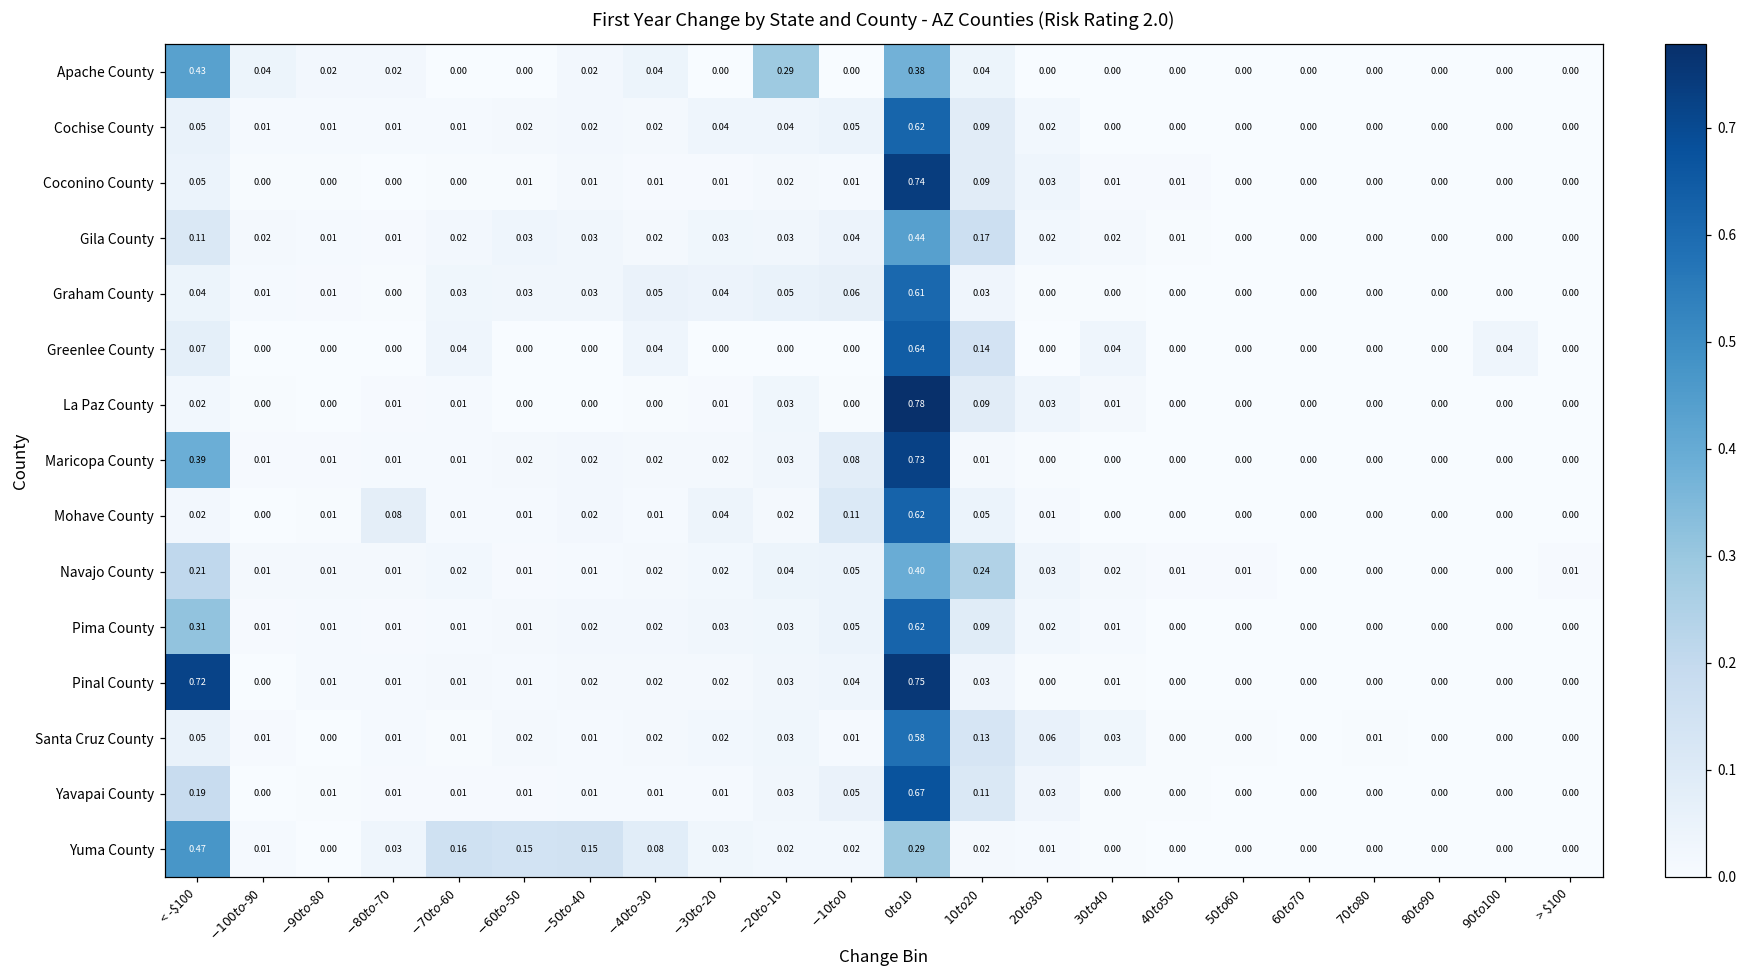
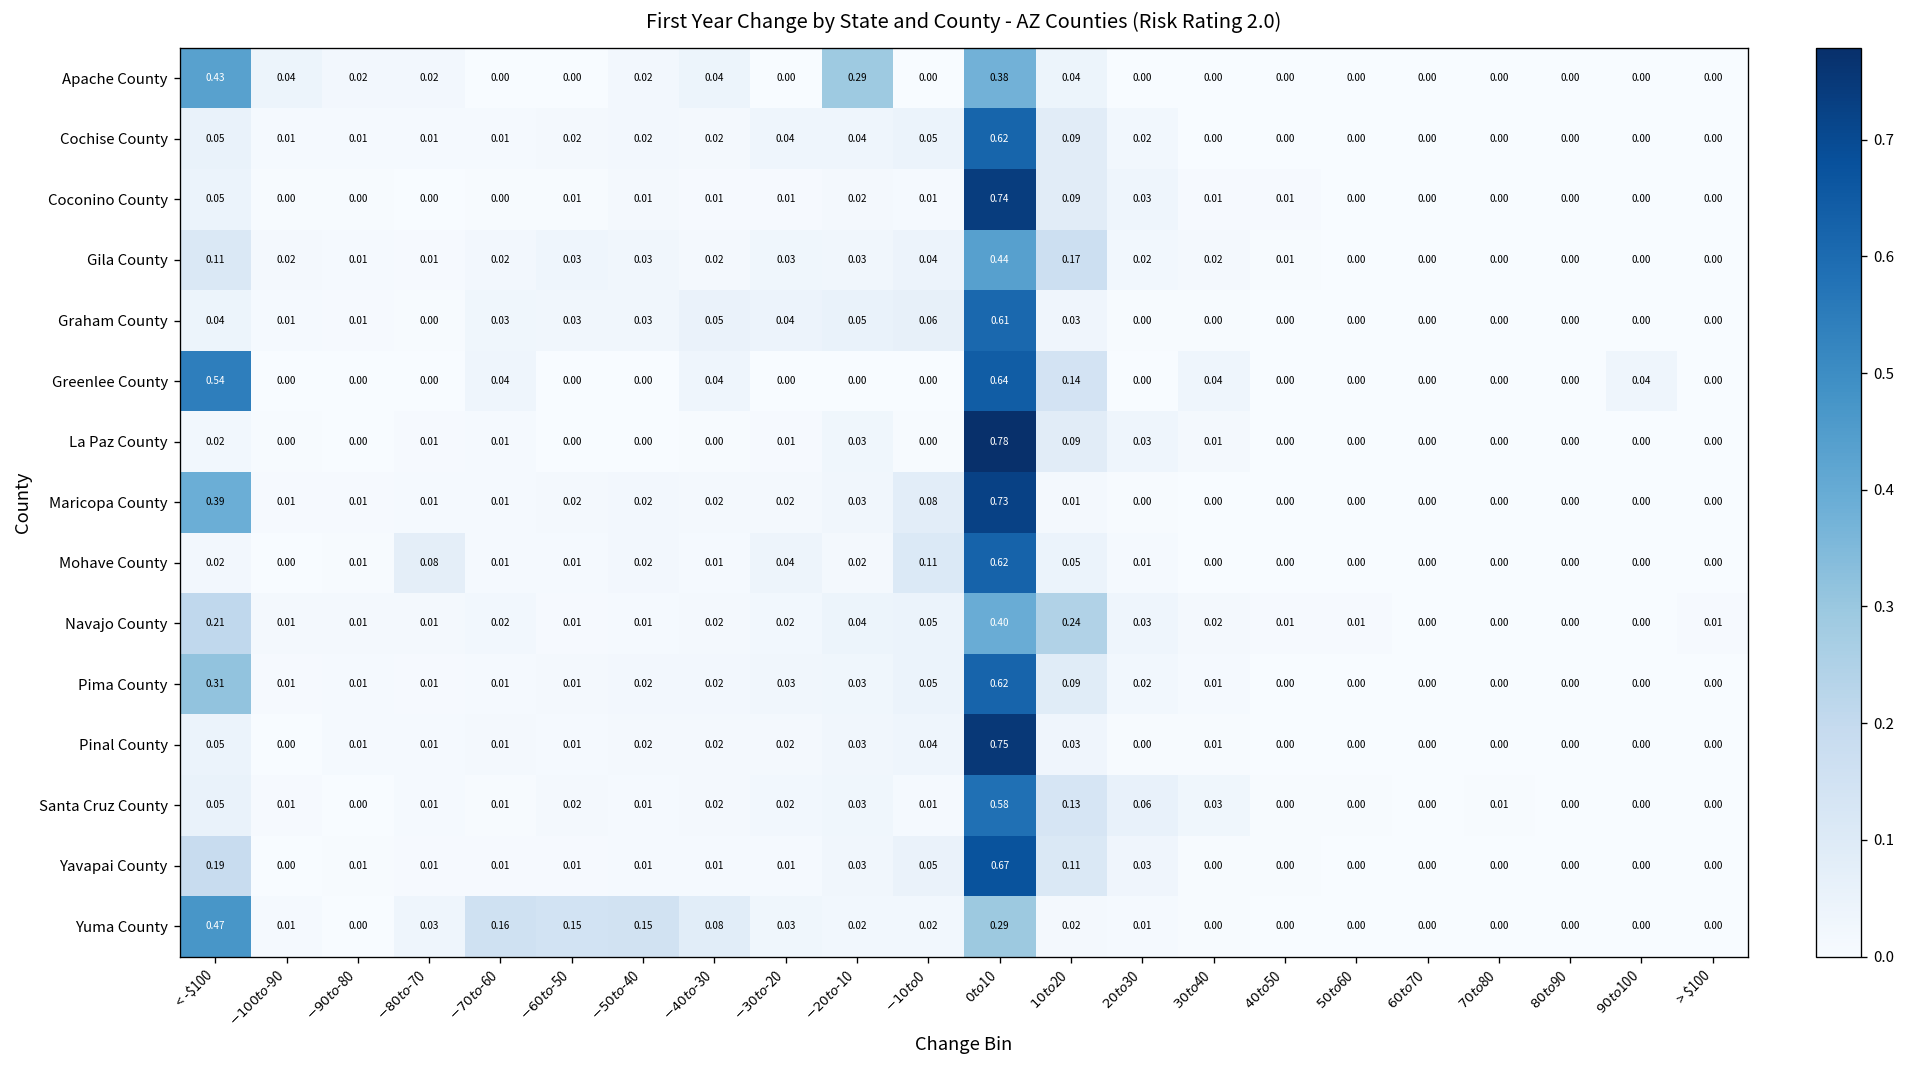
  {
    "Apache County": {
      "< -$100": 0.43,
      "> $100": 0.00
    },
    "Cochise County": {
      "< -$100": 0.05,
      "> $100": 0.00
    },
    "Coconino County": {
      "< -$100": 0.05,
      "> $100": 0.00
    },
    "Gila County": {
      "< -$100": 0.11,
      "> $100": 0.00
    },
    "Graham County": {
      "< -$100": 0.04,
      "> $100": 0.00
    },
    "Greenlee County": {
-     "< -$100": 0.07,
+     "< -$100": 0.54,
      "> $100": 0.00
    },
    "La Paz County": {
      "< -$100": 0.02,
      "> $100": 0.00
    },
    "Maricopa County": {
      "< -$100": 0.39,
      "> $100": 0.00
    },
    "Mohave County": {
      "< -$100": 0.02,
      "> $100": 0.00
    },
    "Navajo County": {
      "< -$100": 0.21,
      "> $100": 0.01
    },
    "Pima County": {
      "< -$100": 0.31,
      "> $100": 0.00
    },
    "Pinal County": {
-     "< -$100": 0.72,
+     "< -$100": 0.05,
      "> $100": 0.00
    },
    "Santa Cruz County": {
      "< -$100": 0.05,
      "> $100": 0.00
    },
    "Yavapai County": {
      "< -$100": 0.19,
      "> $100": 0.00
    },
    "Yuma County": {
      "< -$100": 0.47,
      "> $100": 0.00
    }
  }
